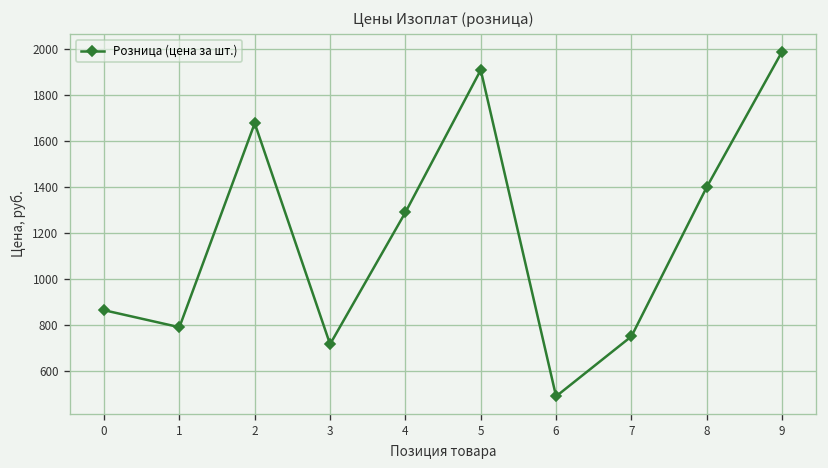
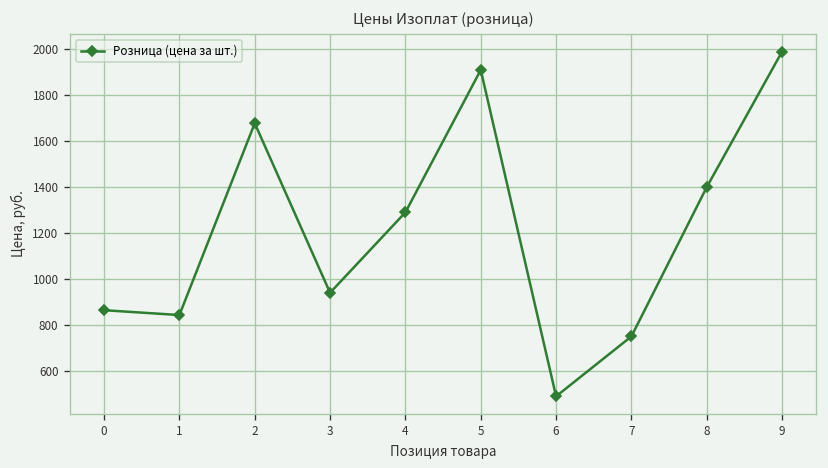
  {
    "0": 860,
-   "1": 790,
+   "1": 840,
    "2": 1680,
-   "3": 720,
+   "3": 940,
    "4": 1290,
    "5": 1910,
    "6": 490,
    "7": 750,
    "8": 1400,
    "9": 1990
  }
